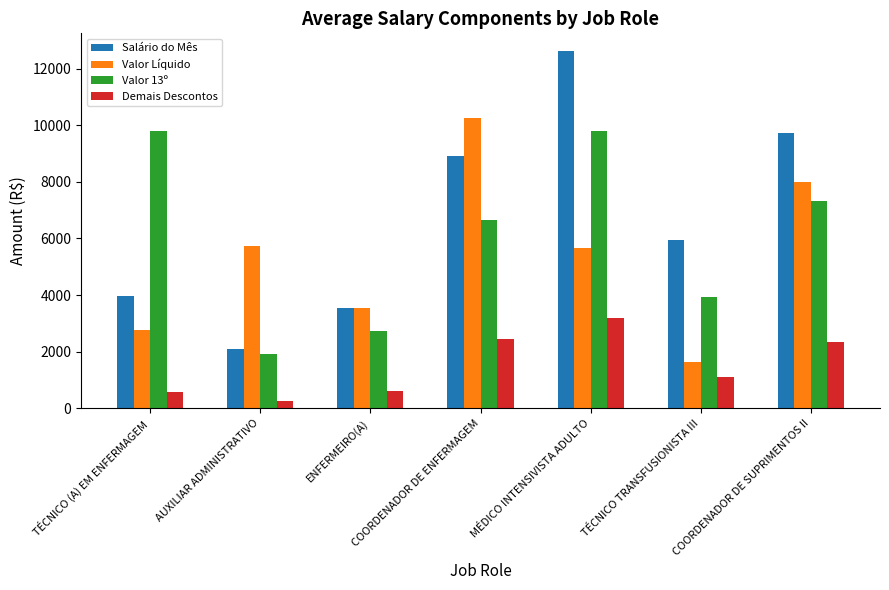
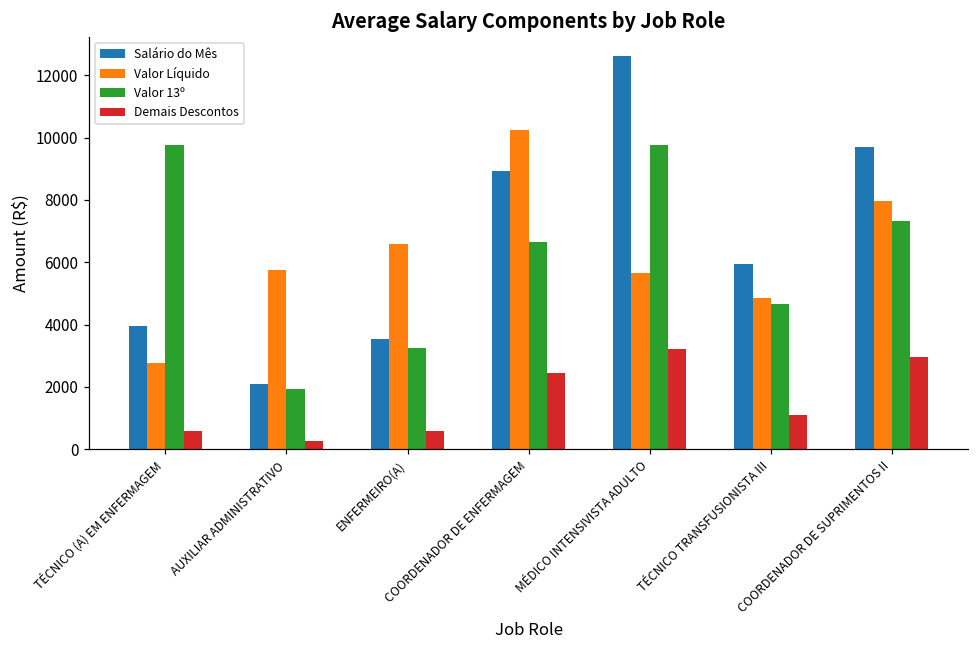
  {
    "Salário do Mês": {
      "TÉCNICO (A) EM ENFERMAGEM": 4000,
      "AUXILIAR ADMINISTRATIVO": 2100,
      "ENFERMEIRO(A)": 3600,
      "COORDENADOR DE ENFERMAGEM": 8900,
      "MÉDICO INTENSIVISTA ADULTO": 12600,
      "TÉCNICO TRANSFUSIONISTA III": 5900,
      "COORDENADOR DE SUPRIMENTOS II": 9700
    },
    "Valor Líquido": {
      "TÉCNICO (A) EM ENFERMAGEM": 2800,
      "AUXILIAR ADMINISTRATIVO": 5700,
-     "ENFERMEIRO(A)": 3600,
+     "ENFERMEIRO(A)": 6600,
      "COORDENADOR DE ENFERMAGEM": 10300,
      "MÉDICO INTENSIVISTA ADULTO": 5700,
-     "TÉCNICO TRANSFUSIONISTA III": 1700,
+     "TÉCNICO TRANSFUSIONISTA III": 4800,
      "COORDENADOR DE SUPRIMENTOS II": 8000
    },
    "Valor 13º": {
      "TÉCNICO (A) EM ENFERMAGEM": 9800,
      "AUXILIAR ADMINISTRATIVO": 1900,
-     "ENFERMEIRO(A)": 2700,
+     "ENFERMEIRO(A)": 3300,
      "COORDENADOR DE ENFERMAGEM": 6700,
      "MÉDICO INTENSIVISTA ADULTO": 9800,
-     "TÉCNICO TRANSFUSIONISTA III": 3900,
+     "TÉCNICO TRANSFUSIONISTA III": 4600,
      "COORDENADOR DE SUPRIMENTOS II": 7300
    },
    "Demais Descontos": {
      "TÉCNICO (A) EM ENFERMAGEM": 600,
      "AUXILIAR ADMINISTRATIVO": 300,
      "ENFERMEIRO(A)": 600,
      "COORDENADOR DE ENFERMAGEM": 2500,
      "MÉDICO INTENSIVISTA ADULTO": 3200,
      "TÉCNICO TRANSFUSIONISTA III": 1100,
-     "COORDENADOR DE SUPRIMENTOS II": 2400
+     "COORDENADOR DE SUPRIMENTOS II": 2900
    }
  }
